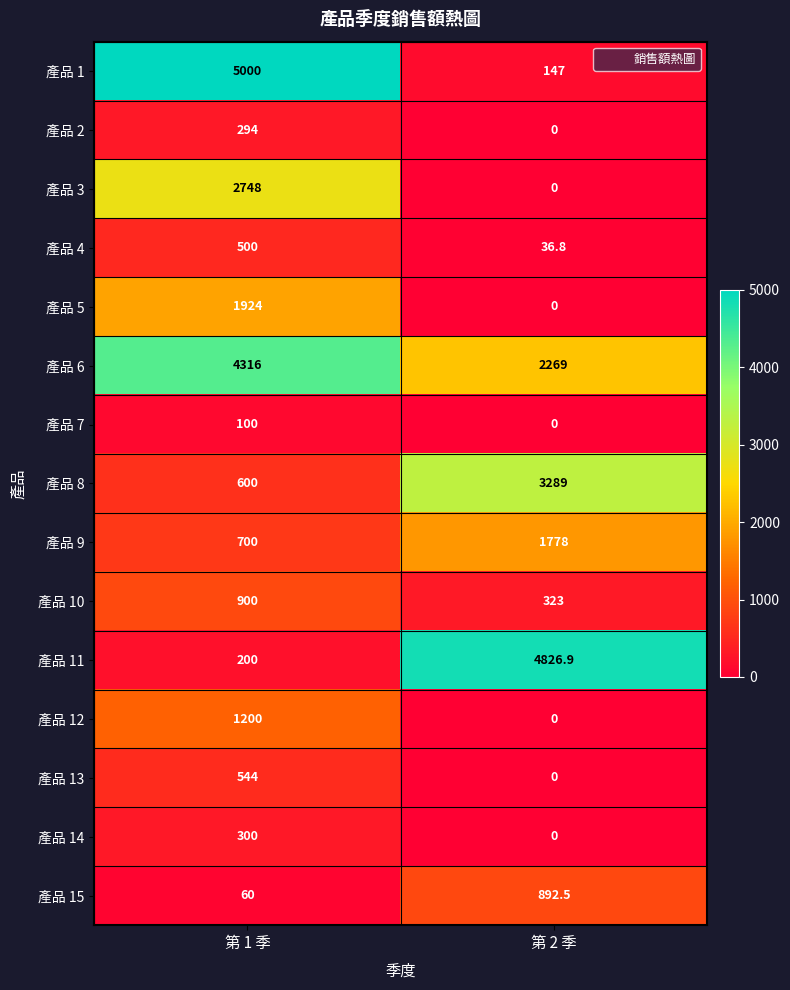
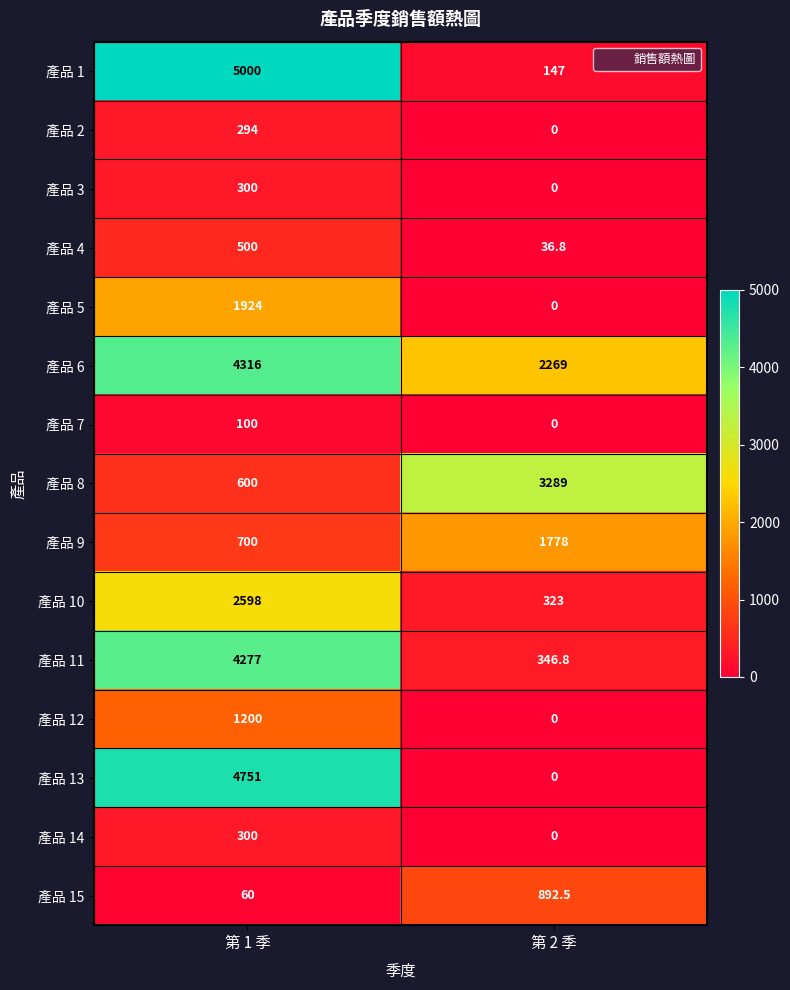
  {
    "產品 1": {
      "第 1 季": 5000,
      "第 2 季": 147
    },
    "產品 2": {
      "第 1 季": 294,
      "第 2 季": 0
    },
    "產品 3": {
-     "第 1 季": 2748,
+     "第 1 季": 300,
      "第 2 季": 0
    },
    "產品 4": {
      "第 1 季": 500,
      "第 2 季": 36.8
    },
    "產品 5": {
      "第 1 季": 1924,
      "第 2 季": 0
    },
    "產品 6": {
      "第 1 季": 4316,
      "第 2 季": 2269
    },
    "產品 7": {
      "第 1 季": 100,
      "第 2 季": 0
    },
    "產品 8": {
      "第 1 季": 600,
      "第 2 季": 3289
    },
    "產品 9": {
      "第 1 季": 700,
      "第 2 季": 1778
    },
    "產品 10": {
-     "第 1 季": 900,
+     "第 1 季": 2598,
      "第 2 季": 323
    },
    "產品 11": {
-     "第 1 季": 200,
-     "第 2 季": 4826.9
+     "第 1 季": 4277,
+     "第 2 季": 346.8
    },
    "產品 12": {
      "第 1 季": 1200,
      "第 2 季": 0
    },
    "產品 13": {
-     "第 1 季": 544,
+     "第 1 季": 4751,
      "第 2 季": 0
    },
    "產品 14": {
      "第 1 季": 300,
      "第 2 季": 0
    },
    "產品 15": {
      "第 1 季": 60,
      "第 2 季": 892.5
    }
  }
